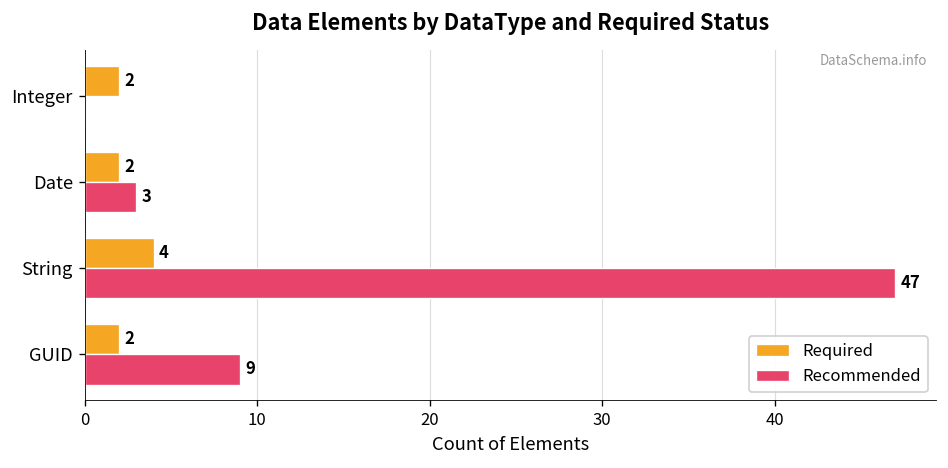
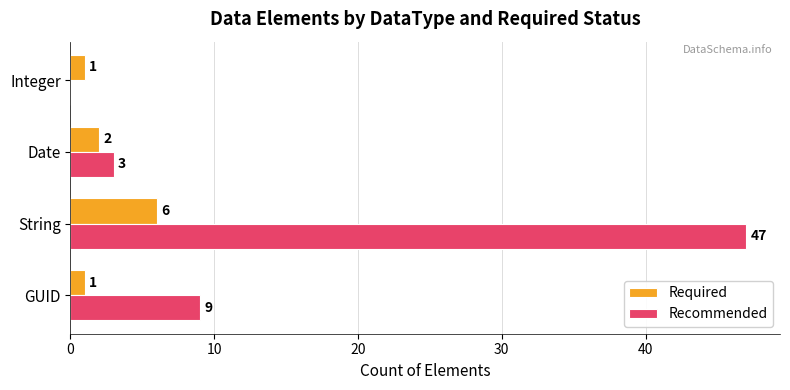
  {
    "Required": {
-     "Integer": 2,
+     "Integer": 1,
      "Date": 2,
-     "String": 4,
-     "GUID": 2
+     "String": 6,
+     "GUID": 1
    },
    "Recommended": {
      "Date": 3,
      "String": 47,
      "GUID": 9
    }
  }
